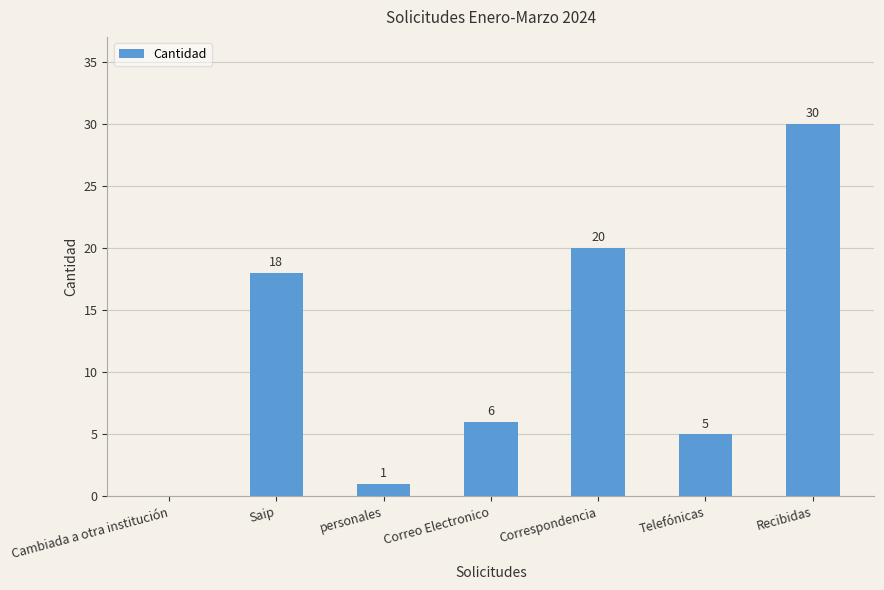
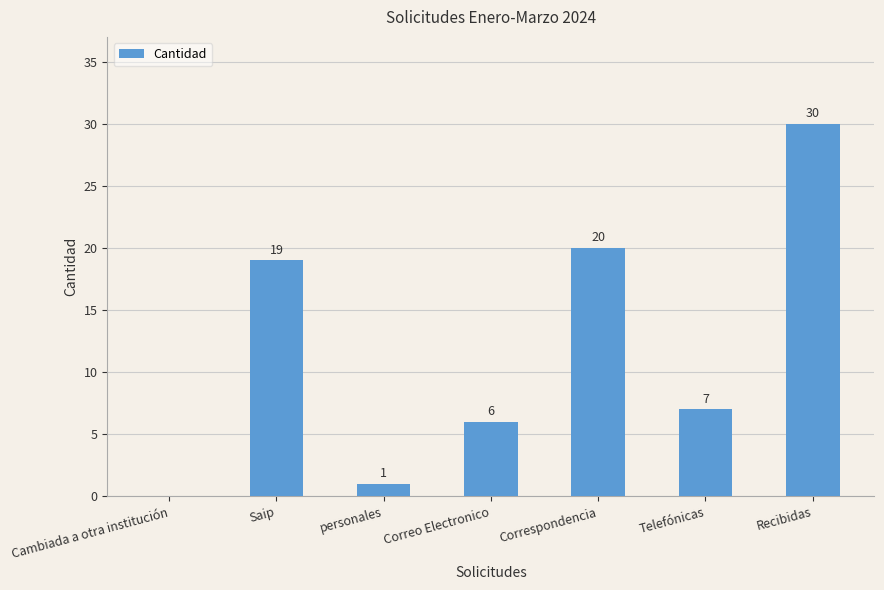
  {
-   "Saip": 18,
+   "Saip": 19,
    "personales": 1,
    "Correo Electronico": 6,
    "Correspondencia": 20,
-   "Telefónicas": 5,
+   "Telefónicas": 7,
    "Recibidas": 30
  }
